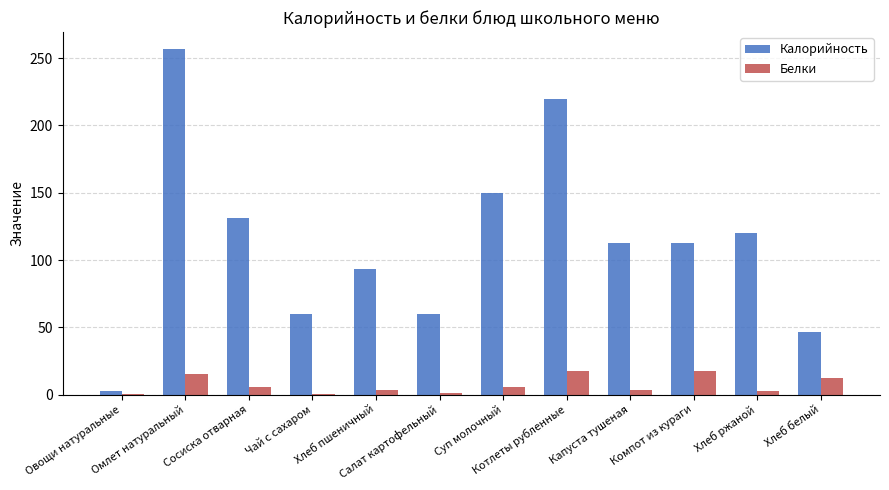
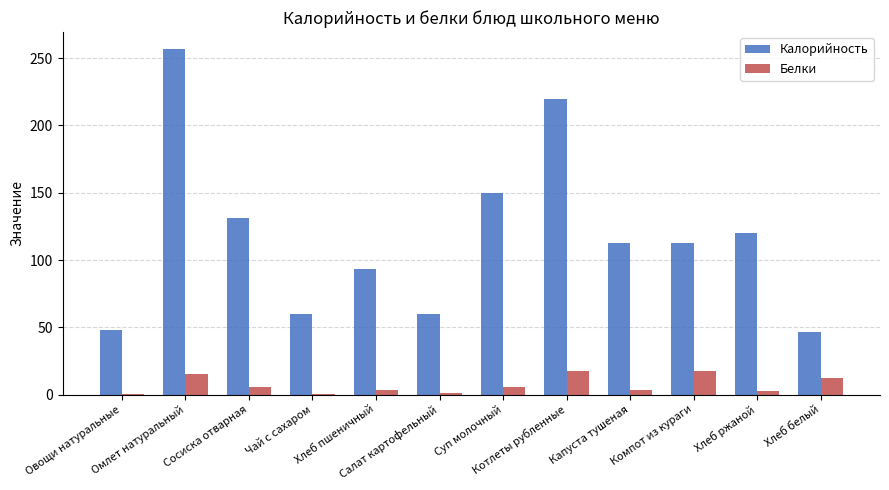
  {
    "Калорийность": {
-     "Овощи натуральные": 2,
+     "Овощи натуральные": 48,
      "Омлет натуральный": 257,
      "Сосиска отварная": 131,
      "Чай с сахаром": 60,
      "Хлеб пшеничный": 94,
      "Салат картофельный": 60,
      "Суп молочный": 150,
      "Котлеты рубленные": 220,
      "Капуста тушеная": 113,
      "Компот из кураги": 113,
      "Хлеб ржаной": 120,
      "Хлеб белый": 47
    },
    "Белки": {
      "Омлет натуральный": 15,
      "Сосиска отварная": 6,
      "Хлеб пшеничный": 3,
      "Суп молочный": 5,
      "Котлеты рубленные": 17,
      "Капуста тушеная": 3,
      "Компот из кураги": 18,
      "Хлеб ржаной": 3,
      "Хлеб белый": 12
    }
  }
